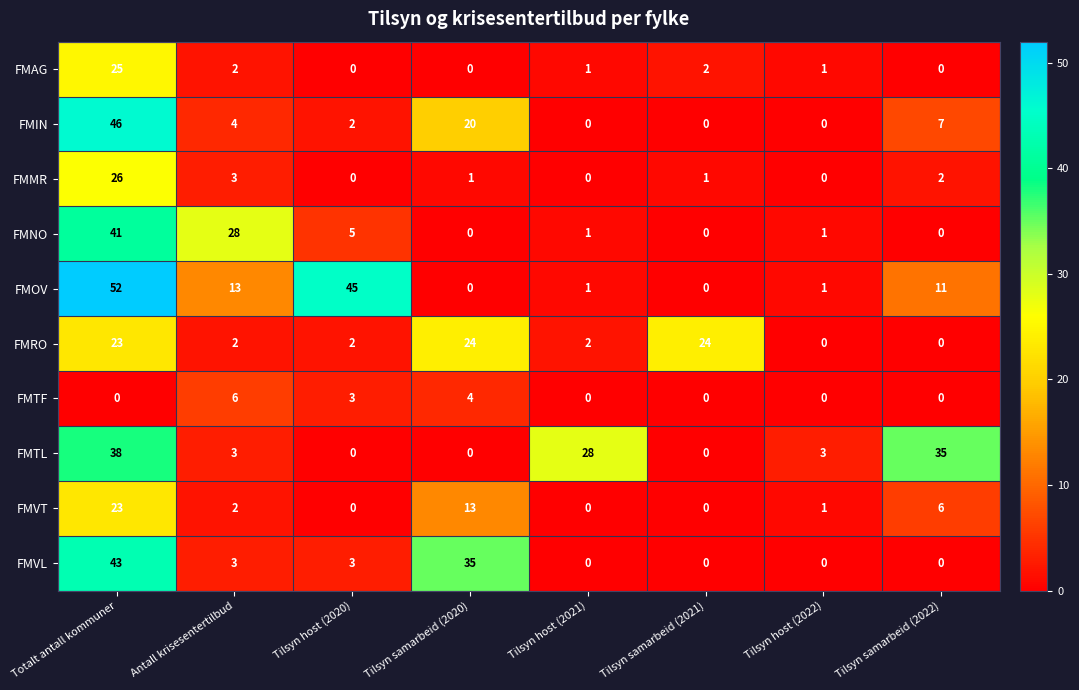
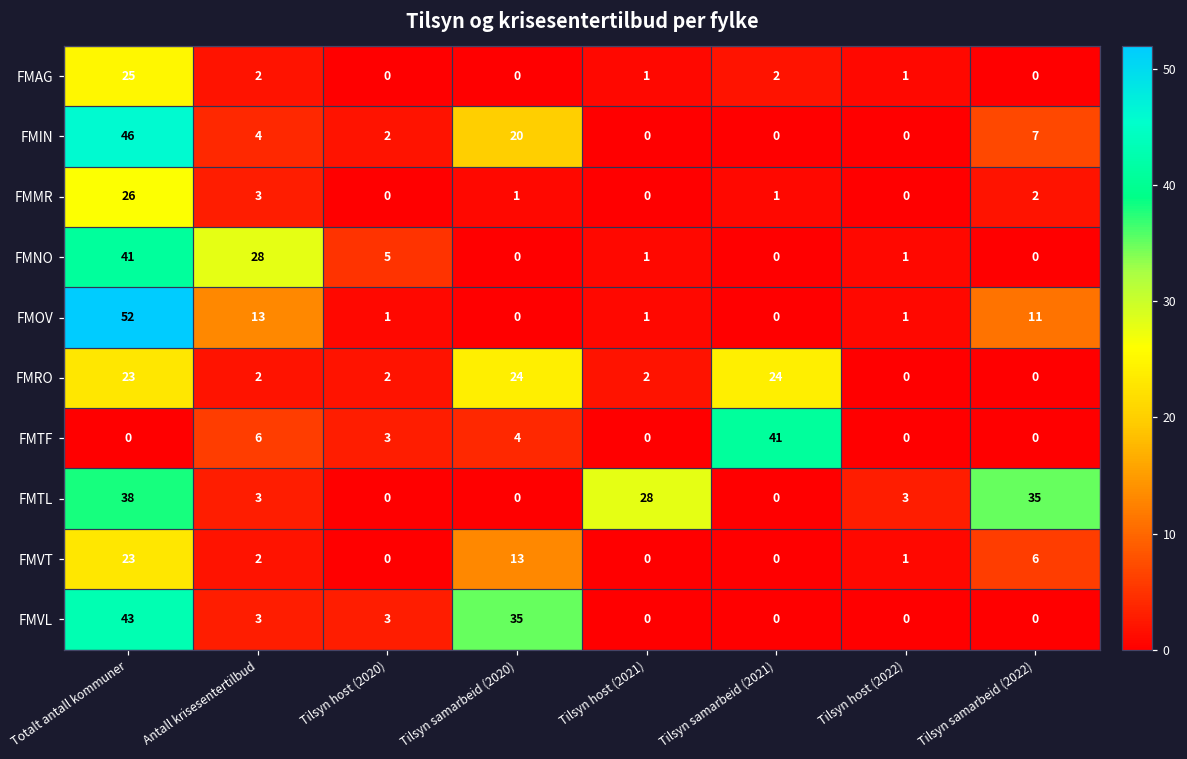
  {
    "FMAG": {
      "Totalt antall kommuner": 25,
      "Antall krisesentertilbud": 2,
      "Tilsyn host (2020)": 0,
      "Tilsyn samarbeid (2020)": 0,
      "Tilsyn host (2021)": 1,
      "Tilsyn samarbeid (2021)": 2,
      "Tilsyn host (2022)": 1,
      "Tilsyn samarbeid (2022)": 0
    },
    "FMIN": {
      "Totalt antall kommuner": 46,
      "Antall krisesentertilbud": 4,
      "Tilsyn host (2020)": 2,
      "Tilsyn samarbeid (2020)": 20,
      "Tilsyn host (2021)": 0,
      "Tilsyn samarbeid (2021)": 0,
      "Tilsyn host (2022)": 0,
      "Tilsyn samarbeid (2022)": 7
    },
    "FMMR": {
      "Totalt antall kommuner": 26,
      "Antall krisesentertilbud": 3,
      "Tilsyn host (2020)": 0,
      "Tilsyn samarbeid (2020)": 1,
      "Tilsyn host (2021)": 0,
      "Tilsyn samarbeid (2021)": 1,
      "Tilsyn host (2022)": 0,
      "Tilsyn samarbeid (2022)": 2
    },
    "FMNO": {
      "Totalt antall kommuner": 41,
      "Antall krisesentertilbud": 28,
      "Tilsyn host (2020)": 5,
      "Tilsyn samarbeid (2020)": 0,
      "Tilsyn host (2021)": 1,
      "Tilsyn samarbeid (2021)": 0,
      "Tilsyn host (2022)": 1,
      "Tilsyn samarbeid (2022)": 0
    },
    "FMOV": {
      "Totalt antall kommuner": 52,
      "Antall krisesentertilbud": 13,
-     "Tilsyn host (2020)": 45,
+     "Tilsyn host (2020)": 1,
      "Tilsyn samarbeid (2020)": 0,
      "Tilsyn host (2021)": 1,
      "Tilsyn samarbeid (2021)": 0,
      "Tilsyn host (2022)": 1,
      "Tilsyn samarbeid (2022)": 11
    },
    "FMRO": {
      "Totalt antall kommuner": 23,
      "Antall krisesentertilbud": 2,
      "Tilsyn host (2020)": 2,
      "Tilsyn samarbeid (2020)": 24,
      "Tilsyn host (2021)": 2,
      "Tilsyn samarbeid (2021)": 24,
      "Tilsyn host (2022)": 0,
      "Tilsyn samarbeid (2022)": 0
    },
    "FMTF": {
      "Totalt antall kommuner": 0,
      "Antall krisesentertilbud": 6,
      "Tilsyn host (2020)": 3,
      "Tilsyn samarbeid (2020)": 4,
      "Tilsyn host (2021)": 0,
-     "Tilsyn samarbeid (2021)": 0,
+     "Tilsyn samarbeid (2021)": 41,
      "Tilsyn host (2022)": 0,
      "Tilsyn samarbeid (2022)": 0
    },
    "FMTL": {
      "Totalt antall kommuner": 38,
      "Antall krisesentertilbud": 3,
      "Tilsyn host (2020)": 0,
      "Tilsyn samarbeid (2020)": 0,
      "Tilsyn host (2021)": 28,
      "Tilsyn samarbeid (2021)": 0,
      "Tilsyn host (2022)": 3,
      "Tilsyn samarbeid (2022)": 35
    },
    "FMVT": {
      "Totalt antall kommuner": 23,
      "Antall krisesentertilbud": 2,
      "Tilsyn host (2020)": 0,
      "Tilsyn samarbeid (2020)": 13,
      "Tilsyn host (2021)": 0,
      "Tilsyn samarbeid (2021)": 0,
      "Tilsyn host (2022)": 1,
      "Tilsyn samarbeid (2022)": 6
    },
    "FMVL": {
      "Totalt antall kommuner": 43,
      "Antall krisesentertilbud": 3,
      "Tilsyn host (2020)": 3,
      "Tilsyn samarbeid (2020)": 35,
      "Tilsyn host (2021)": 0,
      "Tilsyn samarbeid (2021)": 0,
      "Tilsyn host (2022)": 0,
      "Tilsyn samarbeid (2022)": 0
    }
  }
